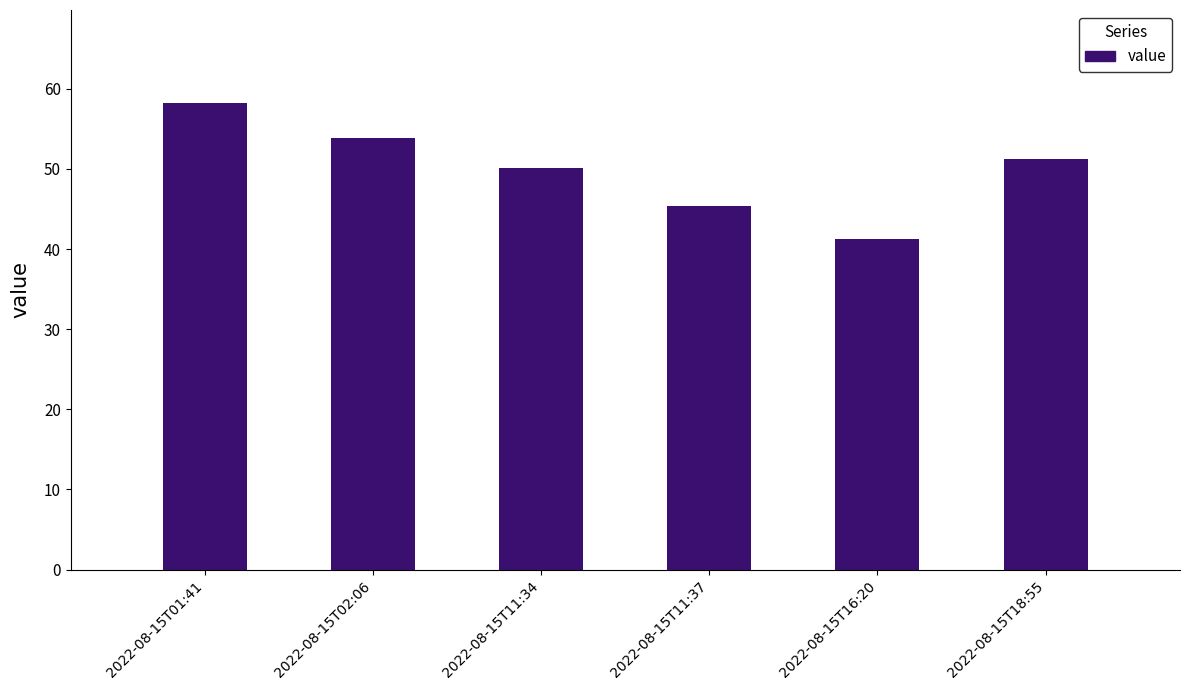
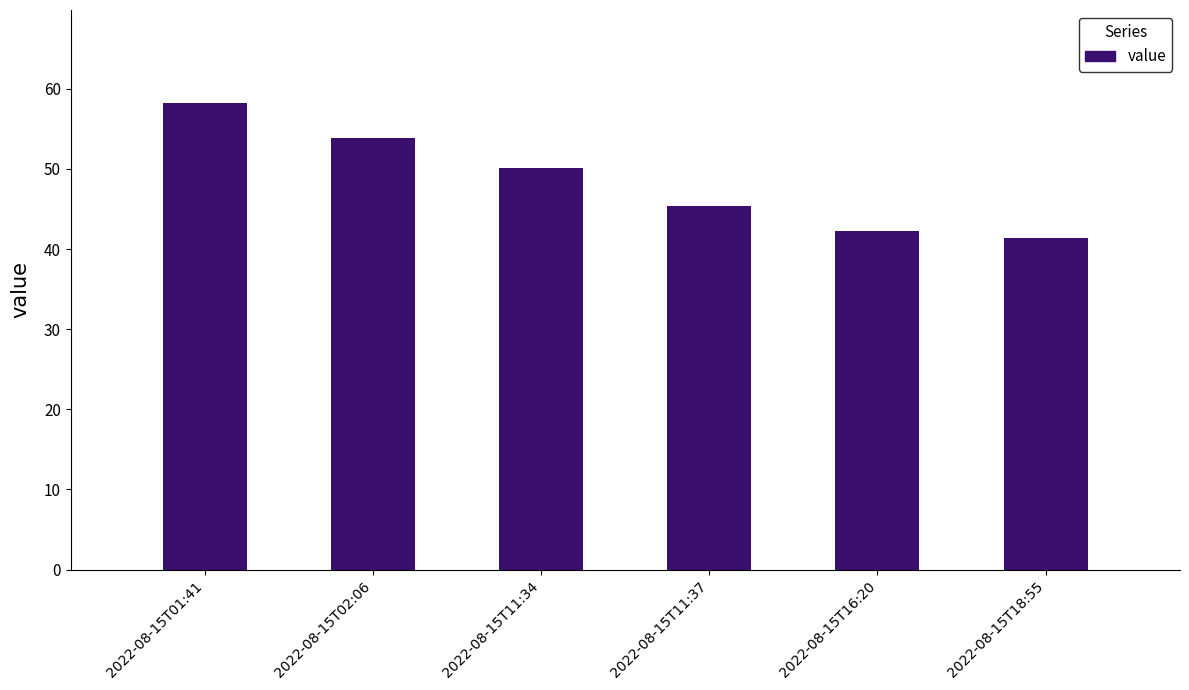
  {
    "2022-08-15T01:41": 58,
    "2022-08-15T02:06": 54,
    "2022-08-15T11:34": 50,
    "2022-08-15T11:37": 45,
-   "2022-08-15T16:20": 41,
-   "2022-08-15T18:55": 51
+   "2022-08-15T16:20": 42,
+   "2022-08-15T18:55": 41
  }
